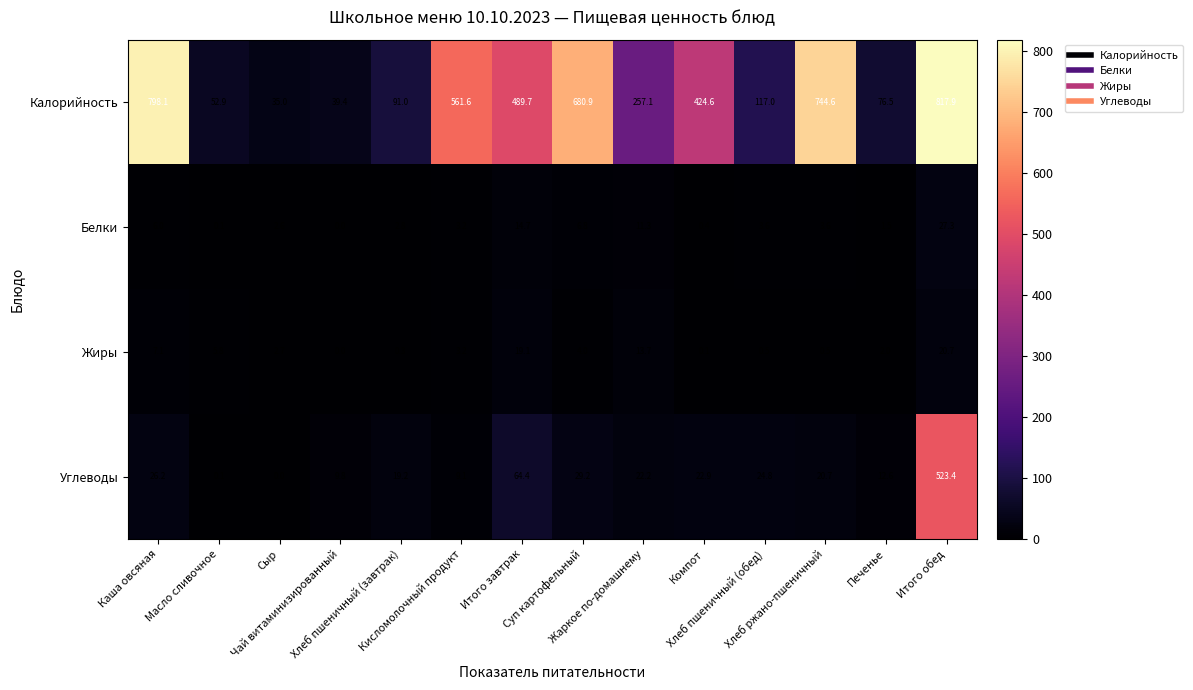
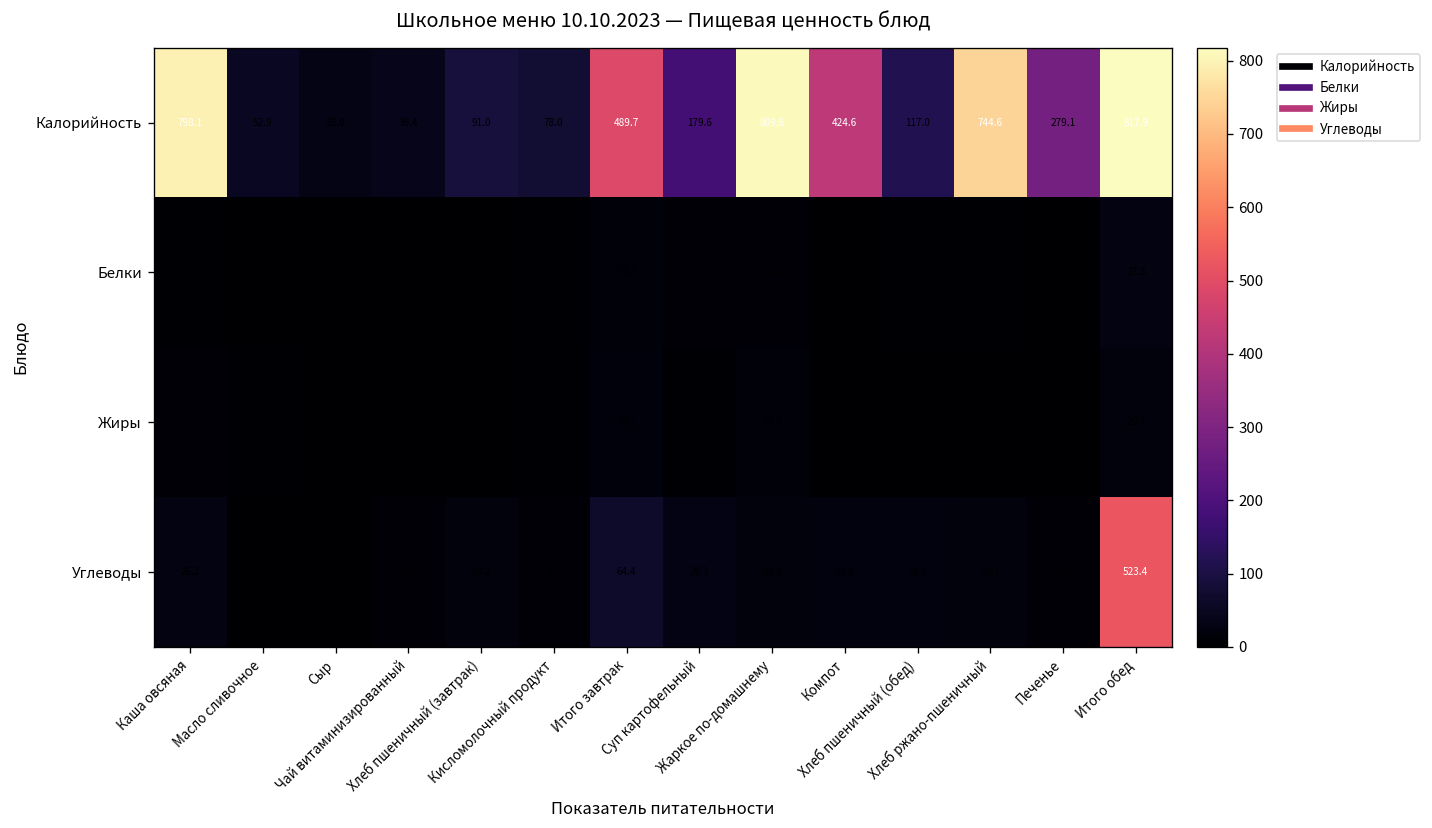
  {
    "Калорийность": {
      "Каша овсяная": 798.1,
      "Хлеб пшеничный (завтрак)": 91.0,
-     "Кисломолочный продукт": 561.6,
+     "Кисломолочный продукт": 78.0,
      "Итого завтрак": 489.7,
-     "Суп картофельный": 680.9,
-     "Жаркое по-домашнему": 257.1,
+     "Суп картофельный": 179.6,
+     "Жаркое по-домашнему": 809.6,
      "Компот": 424.6,
      "Хлеб пшеничный (обед)": 117.0,
      "Хлеб ржано-пшеничный": 744.6,
-     "Печенье": 76.5,
+     "Печенье": 279.1,
      "Итого обед": 817.9
    },
    "Углеводы": {
      "Итого обед": 523.4
    }
  }
